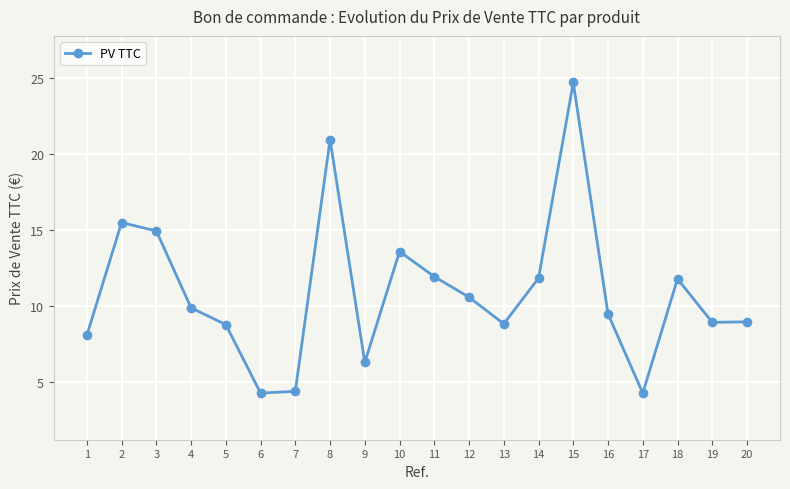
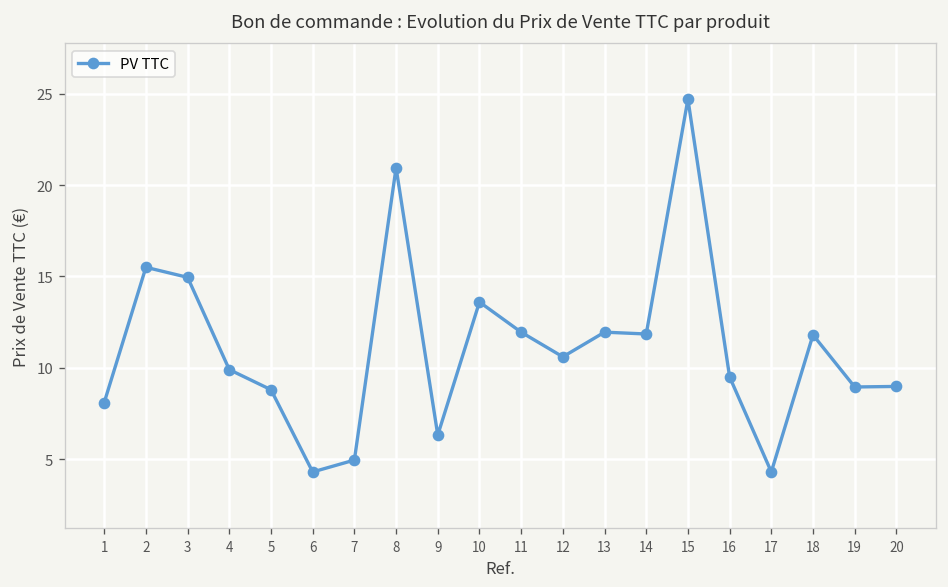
  {
    "1": 8.1,
    "2": 15.5,
    "3": 15.0,
    "4": 9.9,
    "5": 8.8,
    "6": 4.3,
-   "7": 4.4,
+   "7": 5.0,
    "8": 21.0,
    "9": 6.3,
    "10": 13.6,
    "11": 12.0,
    "12": 10.6,
-   "13": 8.9,
+   "13": 12.0,
    "14": 11.9,
    "15": 24.7,
    "16": 9.5,
    "17": 4.3,
    "18": 11.8,
    "19": 9.0,
    "20": 9.0
  }
